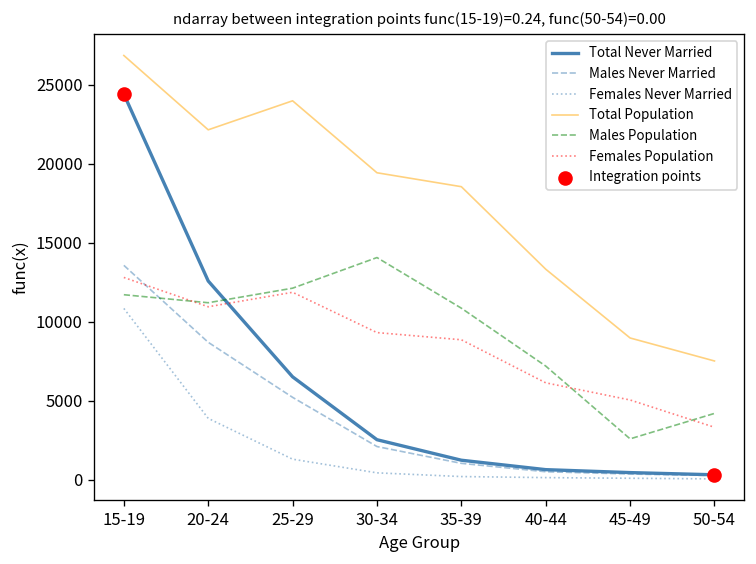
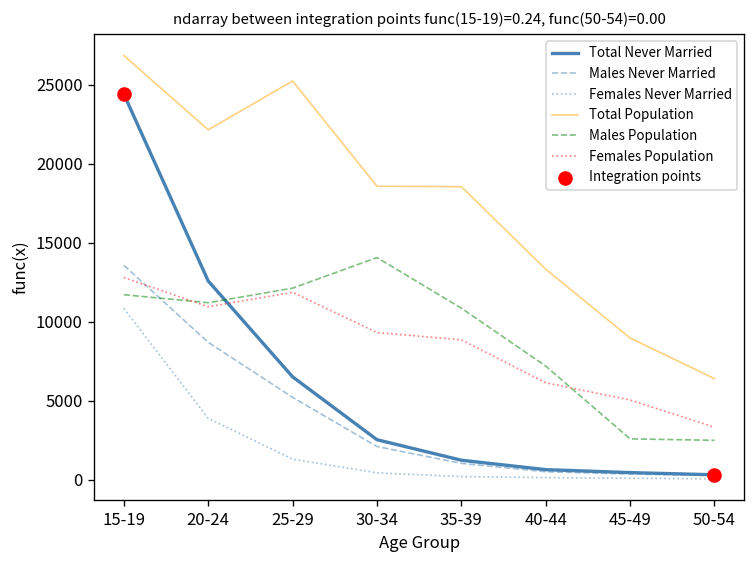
  {
    "Total Population": {
      "15-19": 26900,
      "20-24": 22200,
-     "25-29": 24000,
-     "30-34": 19400,
+     "25-29": 25300,
+     "30-34": 18600,
      "35-39": 18600,
      "40-44": 13300,
      "45-49": 9000,
-     "50-54": 7500
+     "50-54": 6400
    },
    "Males Population": {
      "15-19": 11700,
      "20-24": 11200,
      "25-29": 12100,
      "30-34": 14100,
      "35-39": 10900,
      "40-44": 7200,
      "45-49": 2600,
-     "50-54": 4200
+     "50-54": 2500
    }
  }
